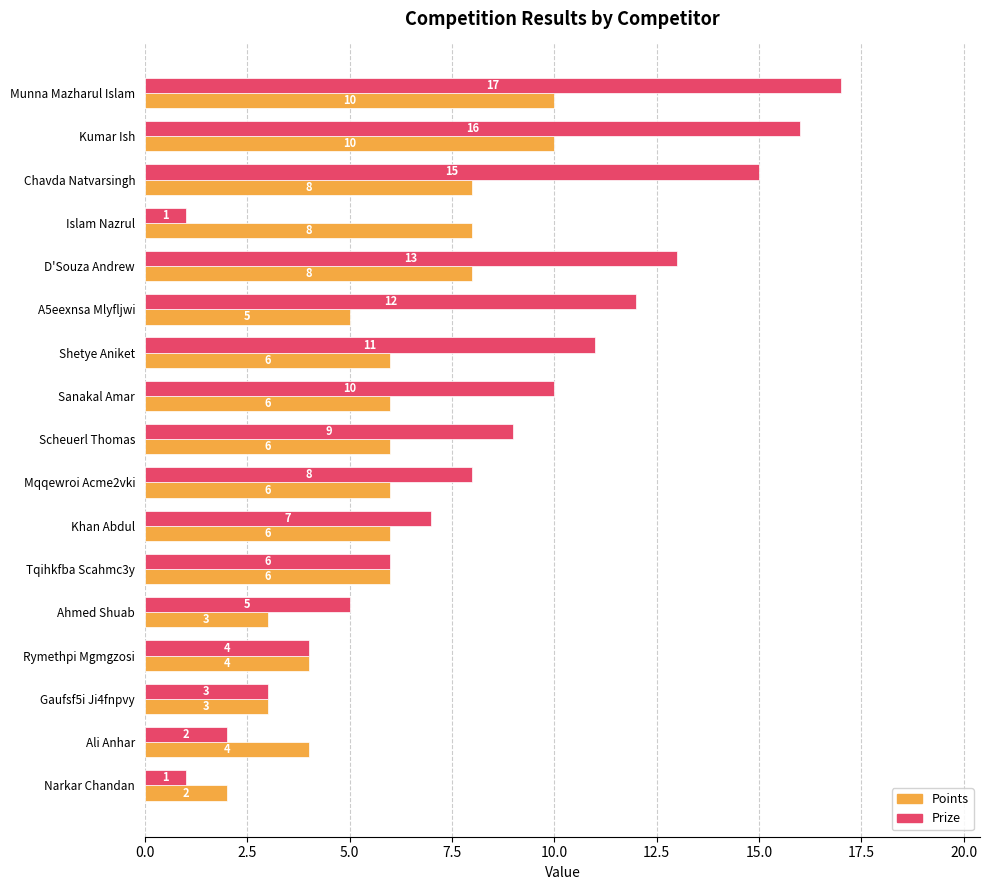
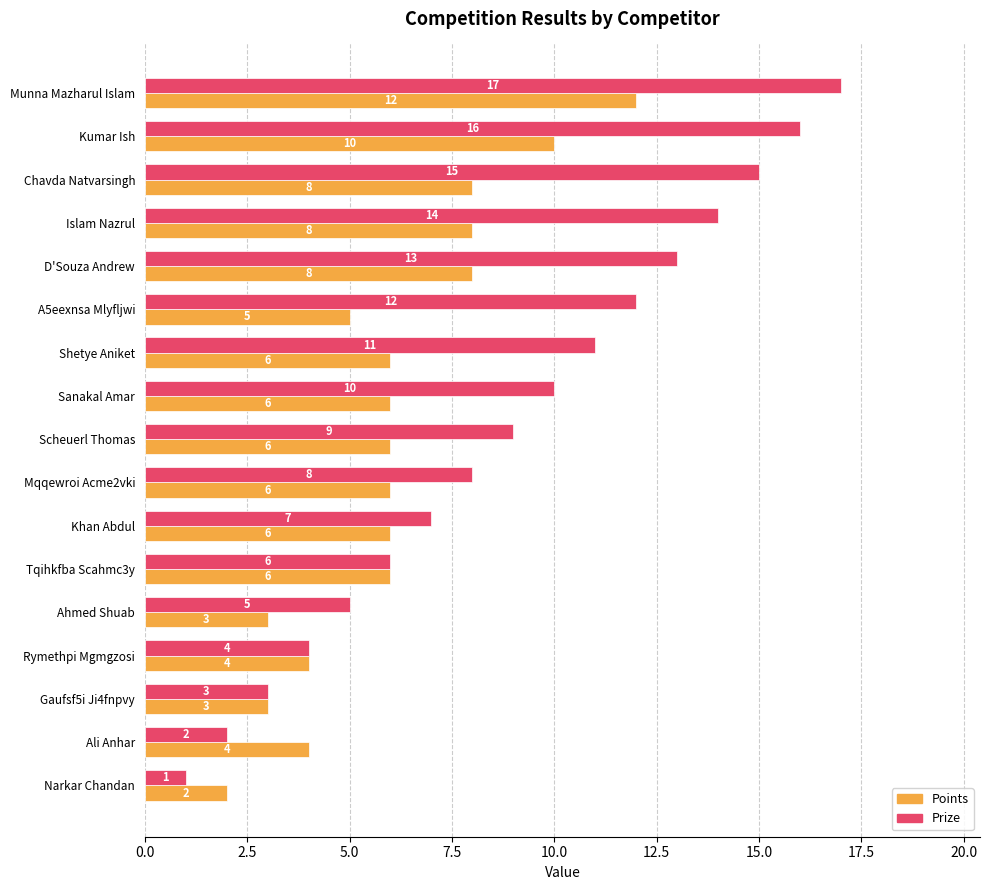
  {
    "Points": {
-     "Munna Mazharul Islam": 10,
+     "Munna Mazharul Islam": 12,
      "Kumar Ish": 10,
      "Chavda Natvarsingh": 8,
      "Islam Nazrul": 8,
      "D'Souza Andrew": 8,
      "A5eexnsa Mlyfljwi": 5,
      "Shetye Aniket": 6,
      "Sanakal Amar": 6,
      "Scheuerl Thomas": 6,
      "Mqqewroi Acme2vki": 6,
      "Khan Abdul": 6,
      "Tqihkfba Scahmc3y": 6,
      "Ahmed Shuab": 3,
      "Rymethpi Mgmgzosi": 4,
      "Gaufsf5i Ji4fnpvy": 3,
      "Ali Anhar": 4,
      "Narkar Chandan": 2
    },
    "Prize": {
      "Munna Mazharul Islam": 17,
      "Kumar Ish": 16,
      "Chavda Natvarsingh": 15,
-     "Islam Nazrul": 1,
+     "Islam Nazrul": 14,
      "D'Souza Andrew": 13,
      "A5eexnsa Mlyfljwi": 12,
      "Shetye Aniket": 11,
      "Sanakal Amar": 10,
      "Scheuerl Thomas": 9,
      "Mqqewroi Acme2vki": 8,
      "Khan Abdul": 7,
      "Tqihkfba Scahmc3y": 6,
      "Ahmed Shuab": 5,
      "Rymethpi Mgmgzosi": 4,
      "Gaufsf5i Ji4fnpvy": 3,
      "Ali Anhar": 2,
      "Narkar Chandan": 1
    }
  }
